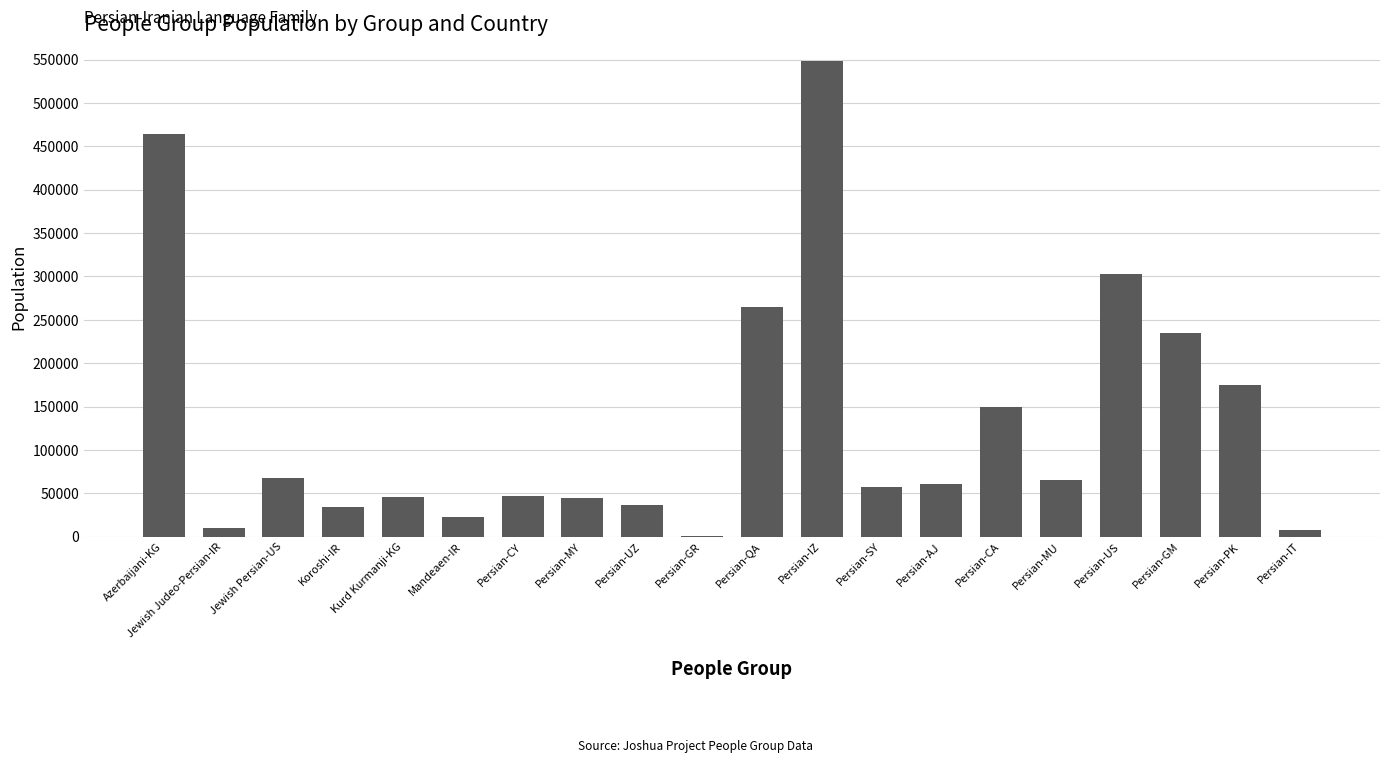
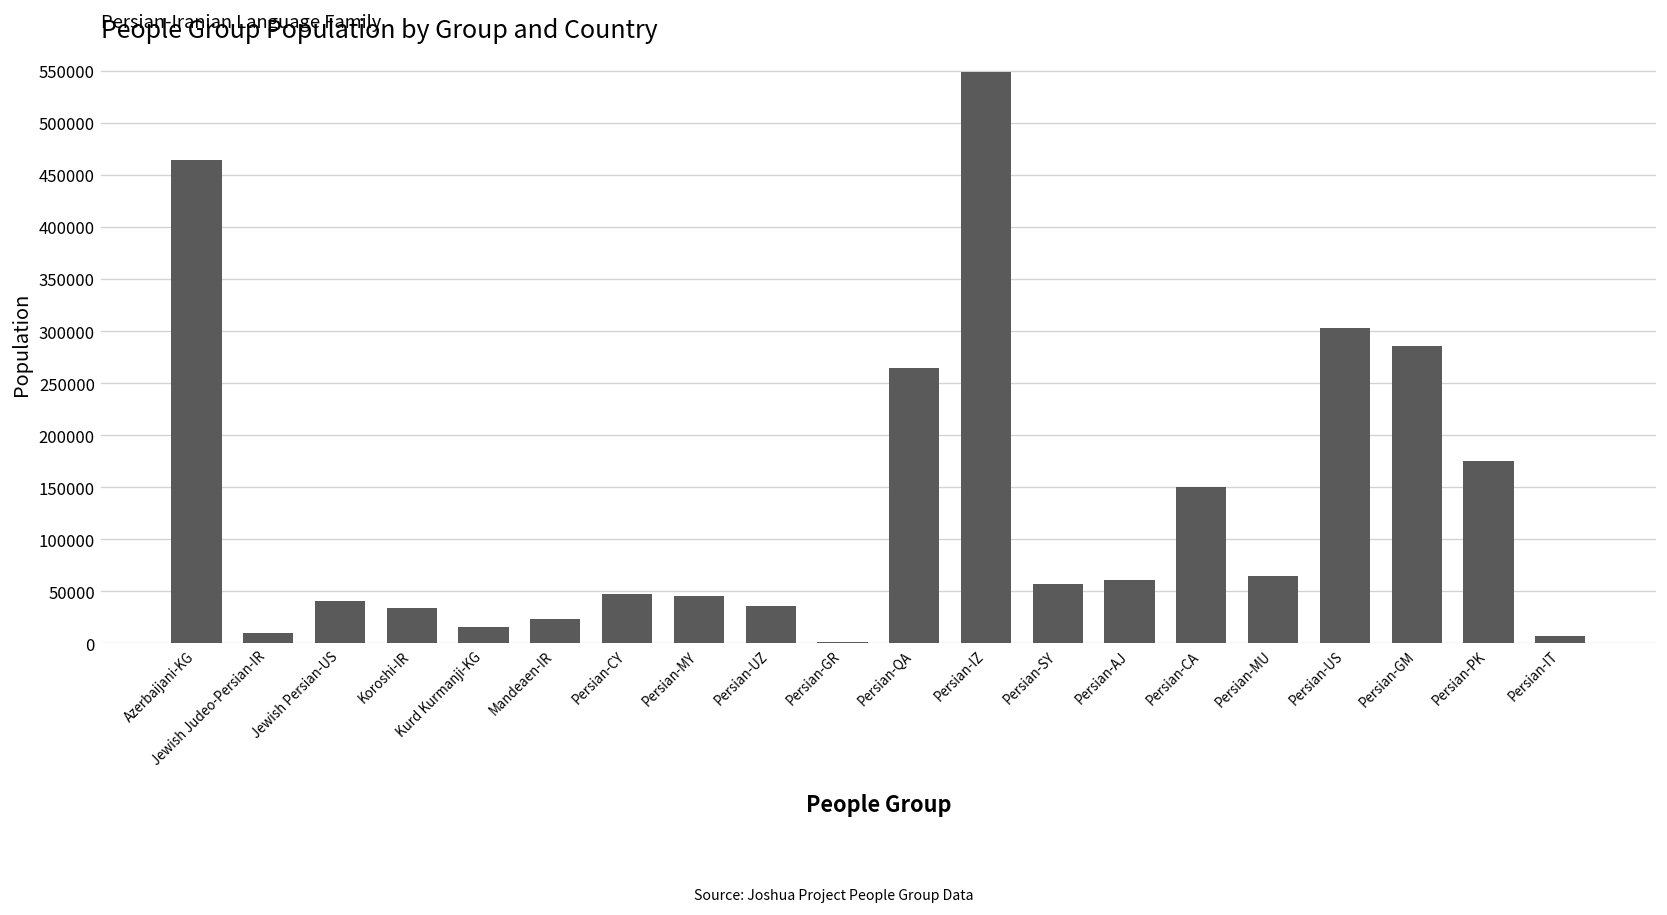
  {
    "Azerbaijani-KG": 460000,
    "Jewish Judeo-Persian-IR": 10000,
-   "Jewish Persian-US": 70000,
+   "Jewish Persian-US": 40000,
    "Koroshi-IR": 30000,
-   "Kurd Kurmanji-KG": 50000,
+   "Kurd Kurmanji-KG": 20000,
    "Mandeaen-IR": 20000,
    "Persian-CY": 50000,
    "Persian-MY": 50000,
    "Persian-UZ": 40000,
    "Persian-QA": 270000,
    "Persian-IZ": 550000,
    "Persian-SY": 60000,
    "Persian-AJ": 60000,
    "Persian-CA": 150000,
    "Persian-MU": 70000,
    "Persian-US": 300000,
-   "Persian-GM": 240000,
+   "Persian-GM": 290000,
    "Persian-PK": 170000,
    "Persian-IT": 10000
  }
